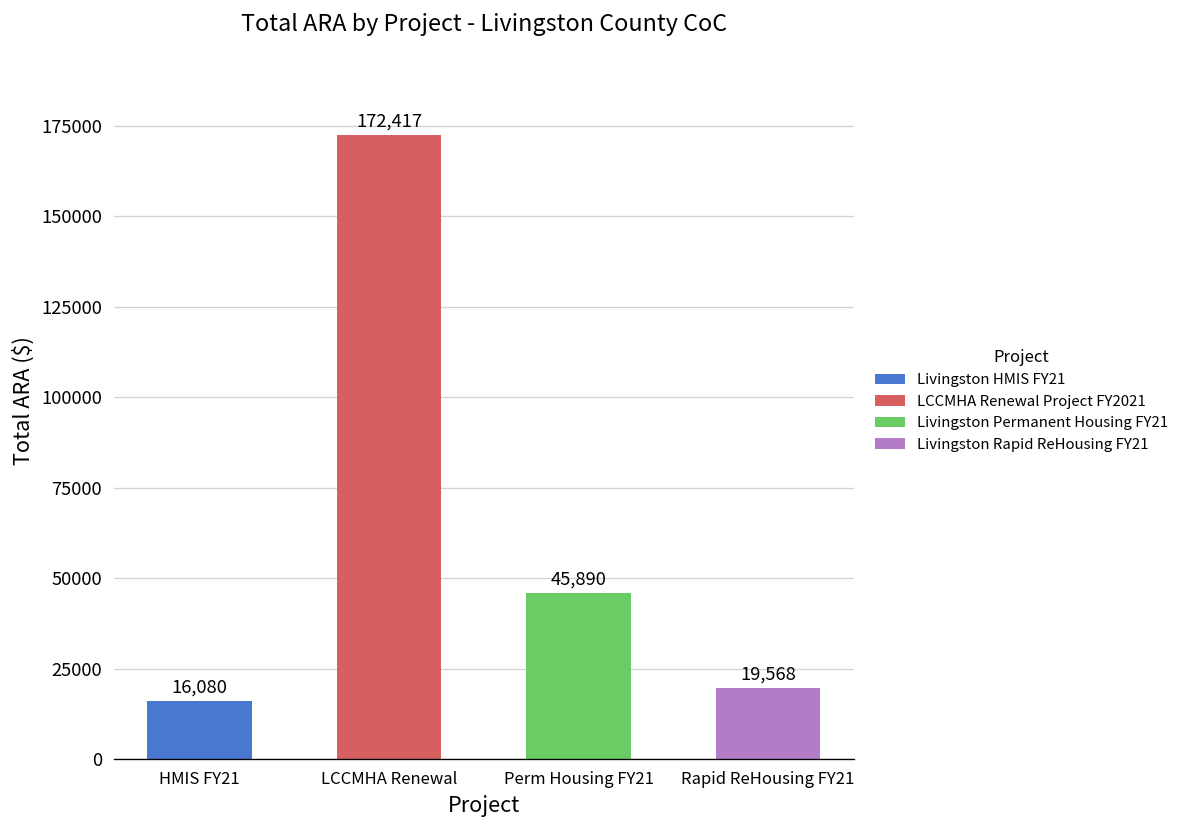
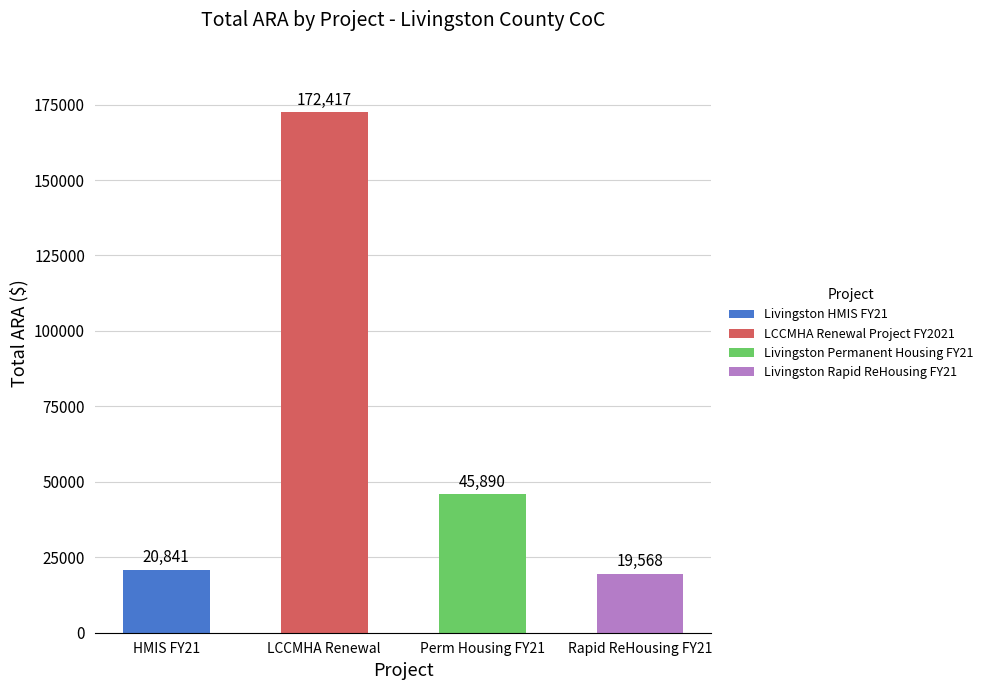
  {
-   "HMIS FY21": "16,080",
+   "HMIS FY21": "20,841",
    "LCCMHA Renewal": "172,417",
    "Perm Housing FY21": "45,890",
    "Rapid ReHousing FY21": "19,568"
  }
